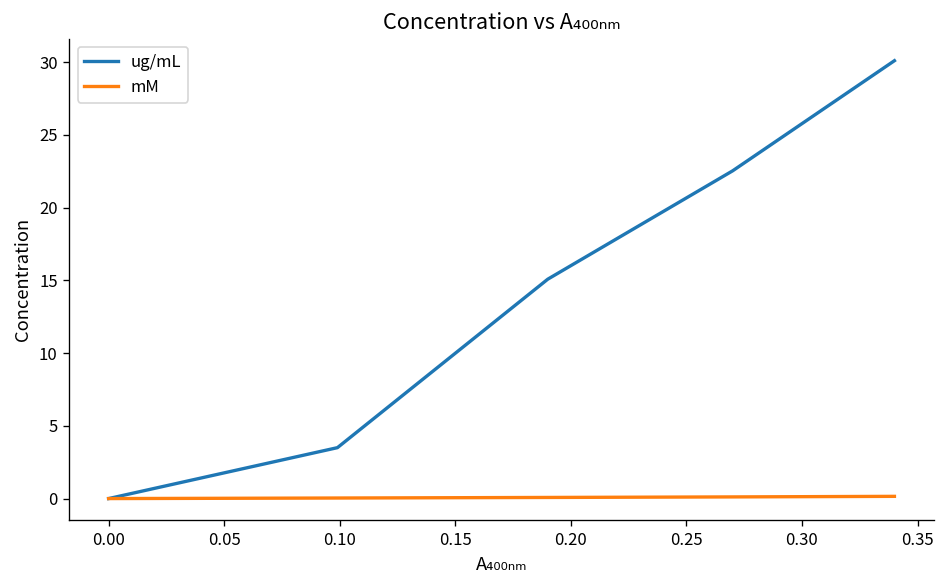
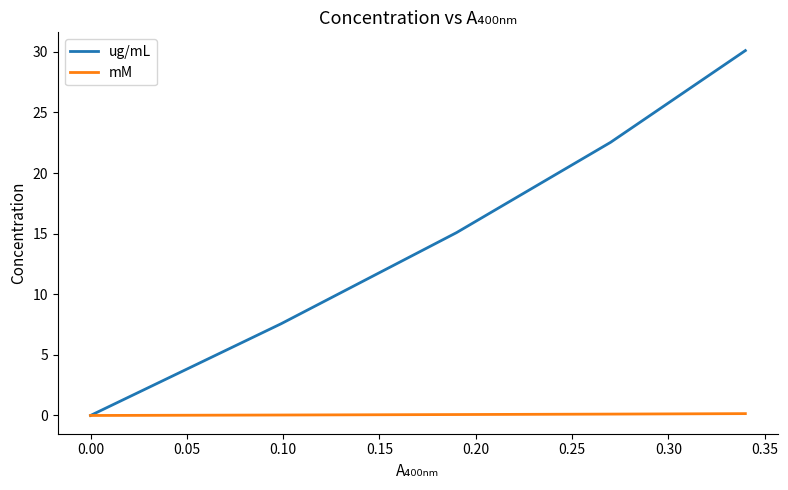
  {
    "ug/mL": {
-     "0.10": 3.5
+     "0.10": 7.6
    },
    "mM": {
      "0.10": 0.0
    }
  }
